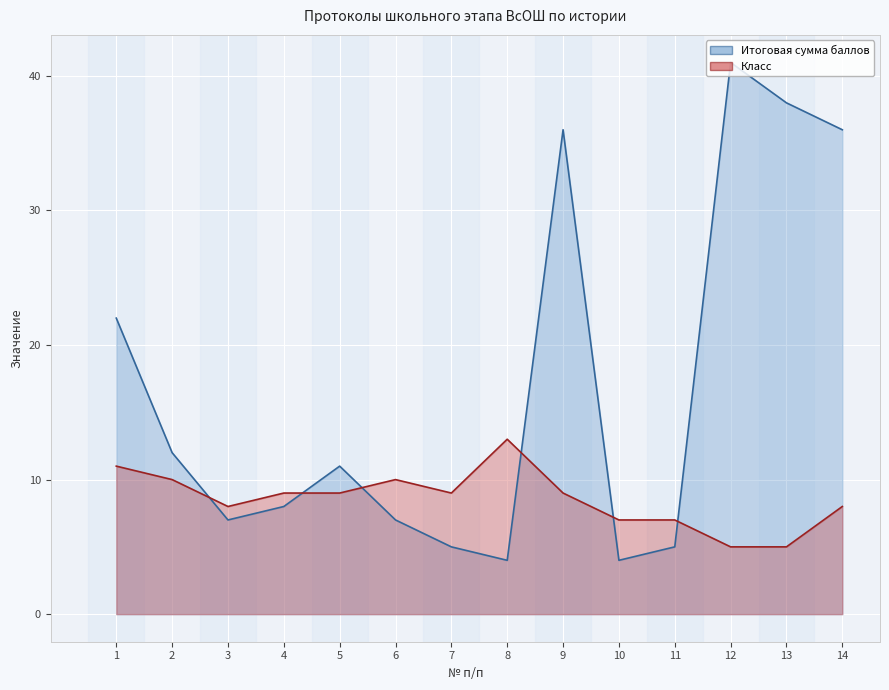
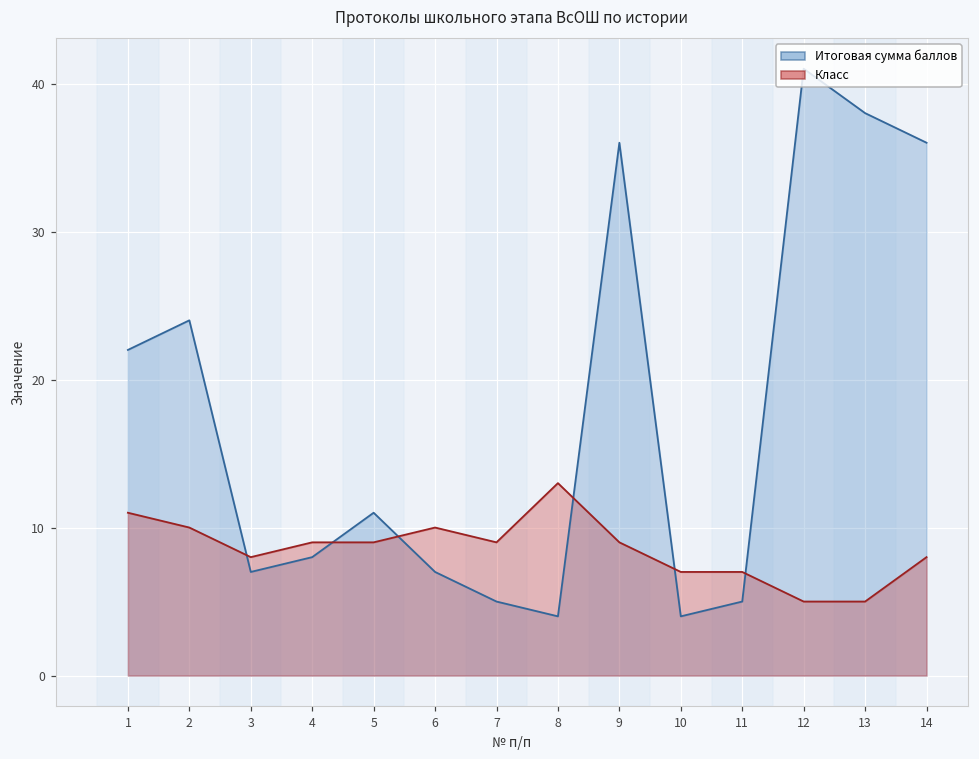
  {
    "Итоговая сумма баллов": {
      "1": 22,
-     "2": 12,
+     "2": 24,
      "3": 7,
      "4": 8,
      "5": 11,
      "6": 7,
      "7": 5,
      "8": 4,
      "9": 36,
      "10": 4,
      "11": 5,
      "13": 38,
      "14": 36
    },
    "Класс": {
      "1": 11,
      "2": 10,
      "3": 8,
      "4": 9,
      "5": 9,
      "6": 10,
      "7": 9,
      "8": 13,
      "9": 9,
      "10": 7,
      "11": 7,
      "12": 5,
      "13": 5,
      "14": 8
    }
  }
